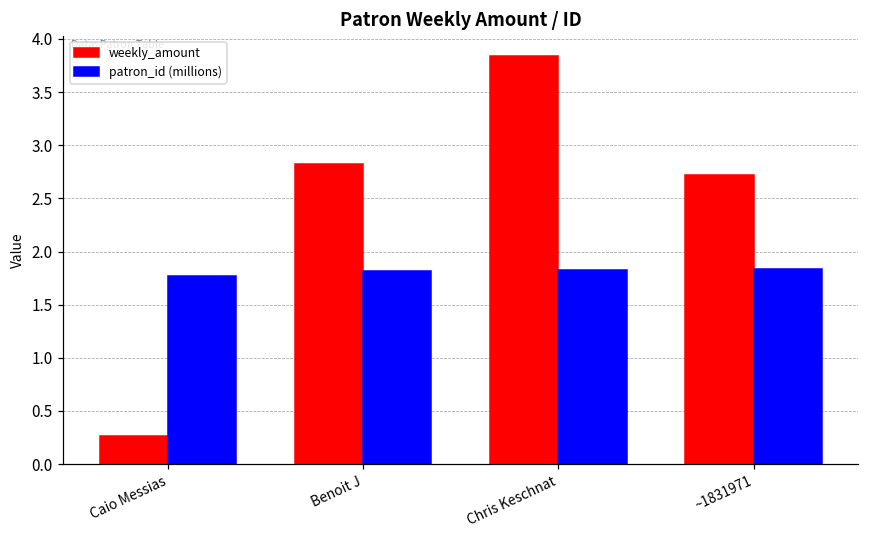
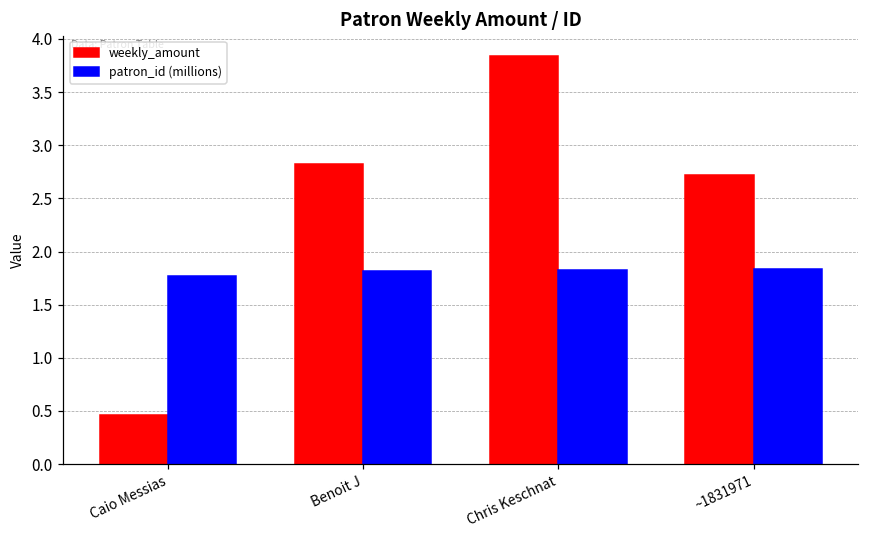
  {
    "weekly_amount": {
-     "Caio Messias": 0.3,
+     "Caio Messias": 0.5,
      "Benoit J": 2.8,
      "Chris Keschnat": 3.8,
      "~1831971": 2.7
    },
    "patron_id (millions)": {
      "Caio Messias": 1.8,
      "Benoit J": 1.8,
      "Chris Keschnat": 1.8,
      "~1831971": 1.8
    }
  }
